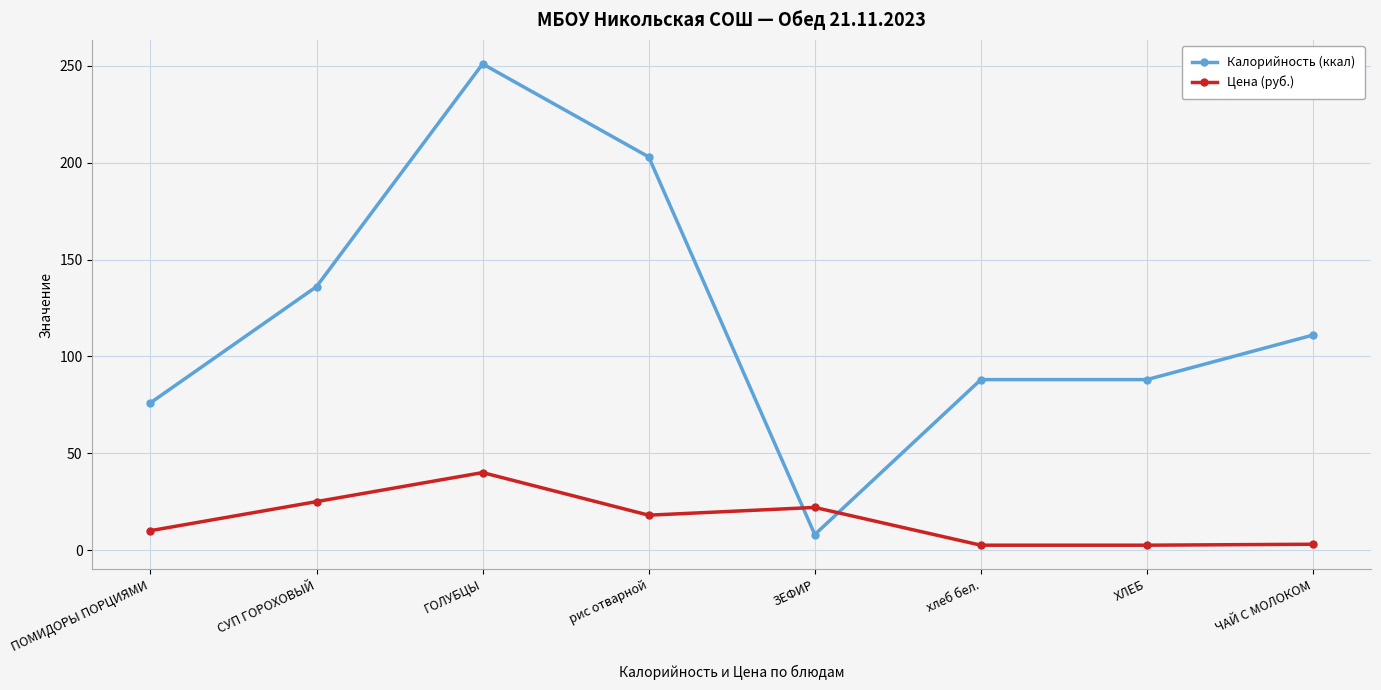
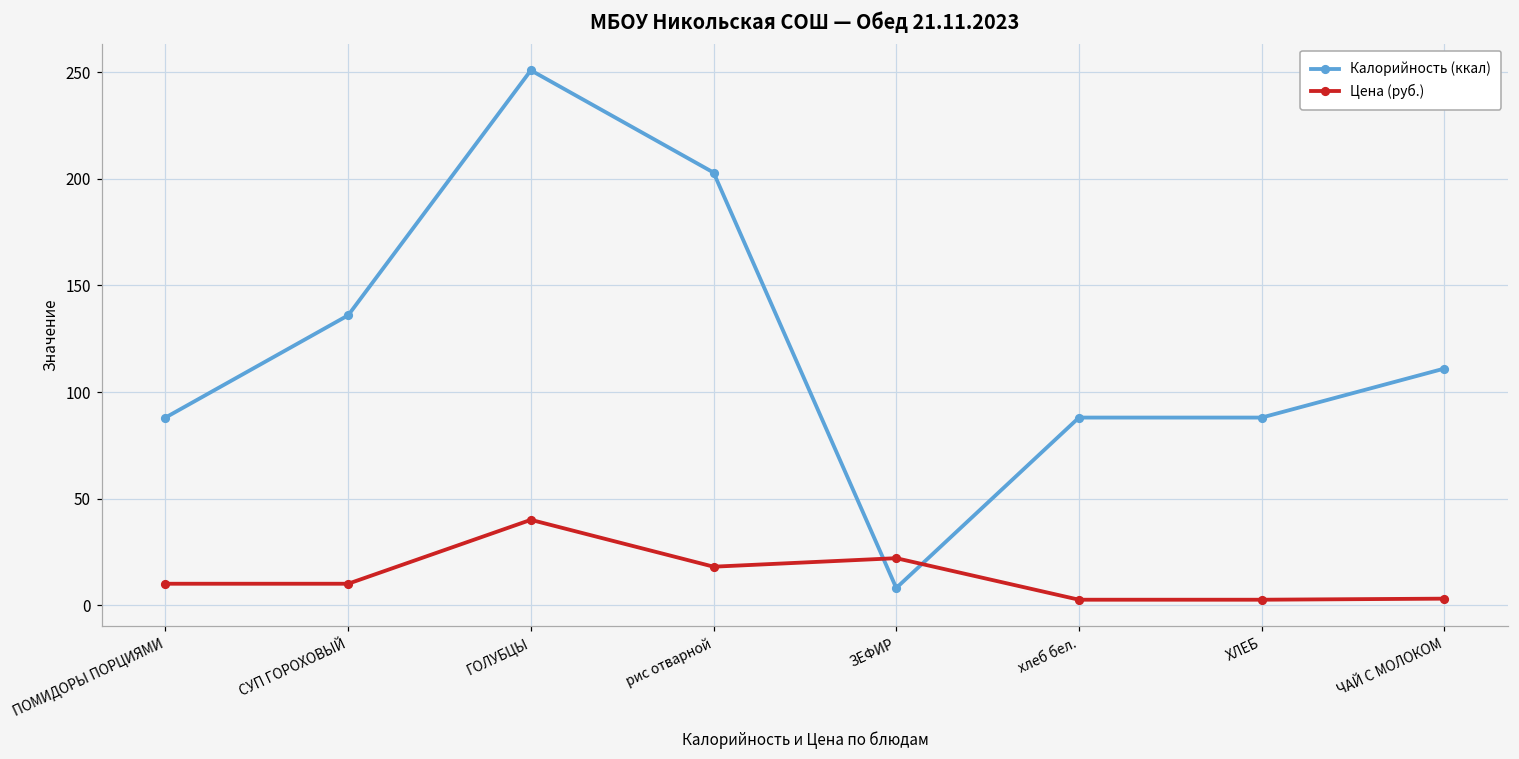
  {
    "Калорийность (ккал)": {
-     "ПОМИДОРЫ ПОРЦИЯМИ": 76,
+     "ПОМИДОРЫ ПОРЦИЯМИ": 88,
      "СУП ГОРОХОВЫЙ": 136,
      "ГОЛУБЦЫ": 251,
      "рис отварной": 203,
      "ЗЕФИР": 8,
      "хлеб бел.": 88,
      "ХЛЕБ": 88,
      "ЧАЙ С МОЛОКОМ": 111
    },
    "Цена (руб.)": {
      "ПОМИДОРЫ ПОРЦИЯМИ": 10,
-     "СУП ГОРОХОВЫЙ": 25,
+     "СУП ГОРОХОВЫЙ": 10,
      "ГОЛУБЦЫ": 40,
      "рис отварной": 18,
      "ЗЕФИР": 22,
      "хлеб бел.": 3,
      "ХЛЕБ": 3,
      "ЧАЙ С МОЛОКОМ": 3
    }
  }
